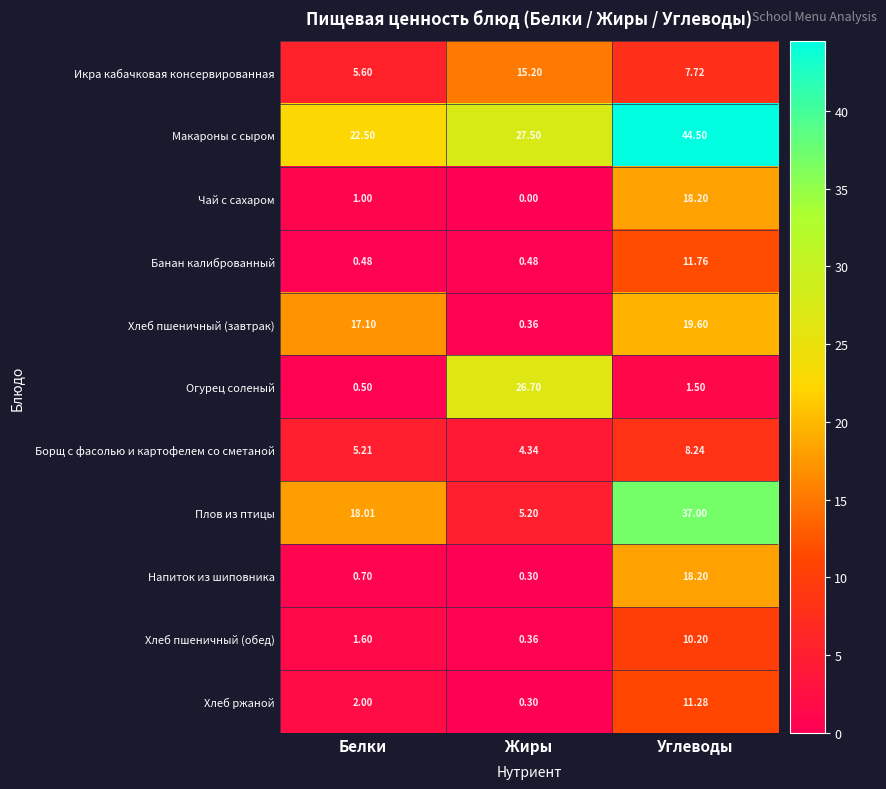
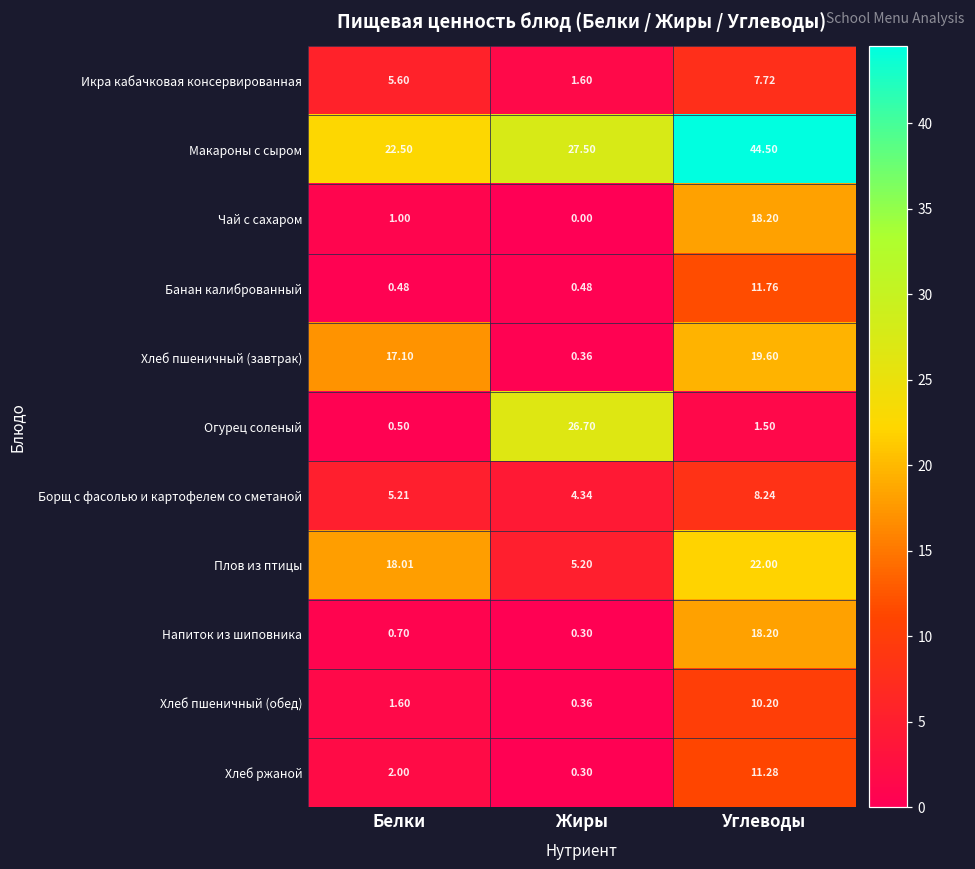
  {
    "Икра кабачковая консервированная": {
      "Белки": 5.60,
-     "Жиры": 15.20,
+     "Жиры": 1.60,
      "Углеводы": 7.72
    },
    "Макароны с сыром": {
      "Белки": 22.50,
      "Жиры": 27.50,
      "Углеводы": 44.50
    },
    "Чай с сахаром": {
      "Белки": 1.00,
      "Жиры": 0.00,
      "Углеводы": 18.20
    },
    "Банан калиброванный": {
      "Белки": 0.48,
      "Жиры": 0.48,
      "Углеводы": 11.76
    },
    "Хлеб пшеничный (завтрак)": {
      "Белки": 17.10,
      "Жиры": 0.36,
      "Углеводы": 19.60
    },
    "Огурец соленый": {
      "Белки": 0.50,
      "Жиры": 26.70,
      "Углеводы": 1.50
    },
    "Борщ с фасолью и картофелем со сметаной": {
      "Белки": 5.21,
      "Жиры": 4.34,
      "Углеводы": 8.24
    },
    "Плов из птицы": {
      "Белки": 18.01,
      "Жиры": 5.20,
-     "Углеводы": 37.00
+     "Углеводы": 22.00
    },
    "Напиток из шиповника": {
      "Белки": 0.70,
      "Жиры": 0.30,
      "Углеводы": 18.20
    },
    "Хлеб пшеничный (обед)": {
      "Белки": 1.60,
      "Жиры": 0.36,
      "Углеводы": 10.20
    },
    "Хлеб ржаной": {
      "Белки": 2.00,
      "Жиры": 0.30,
      "Углеводы": 11.28
    }
  }
